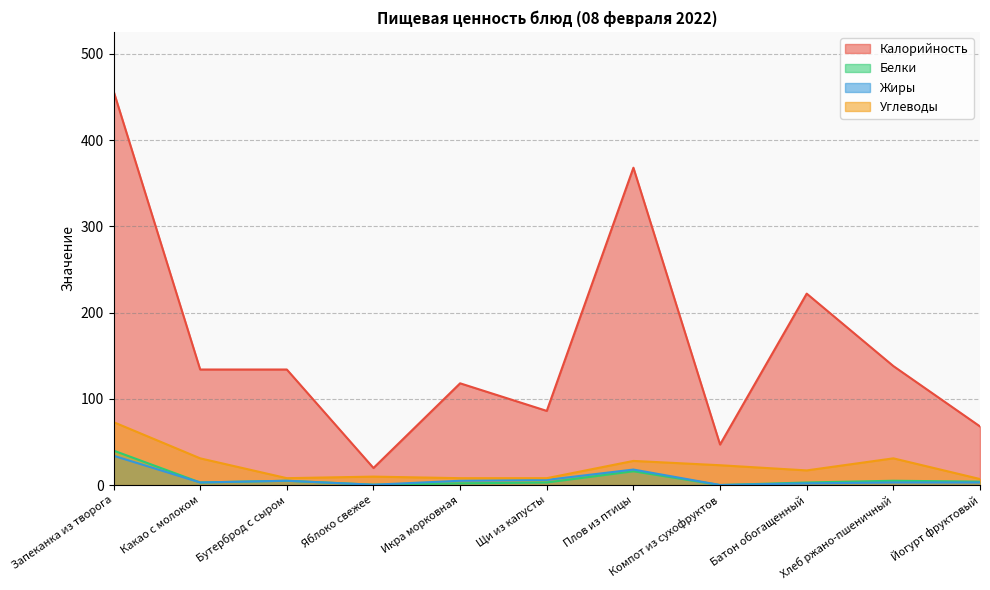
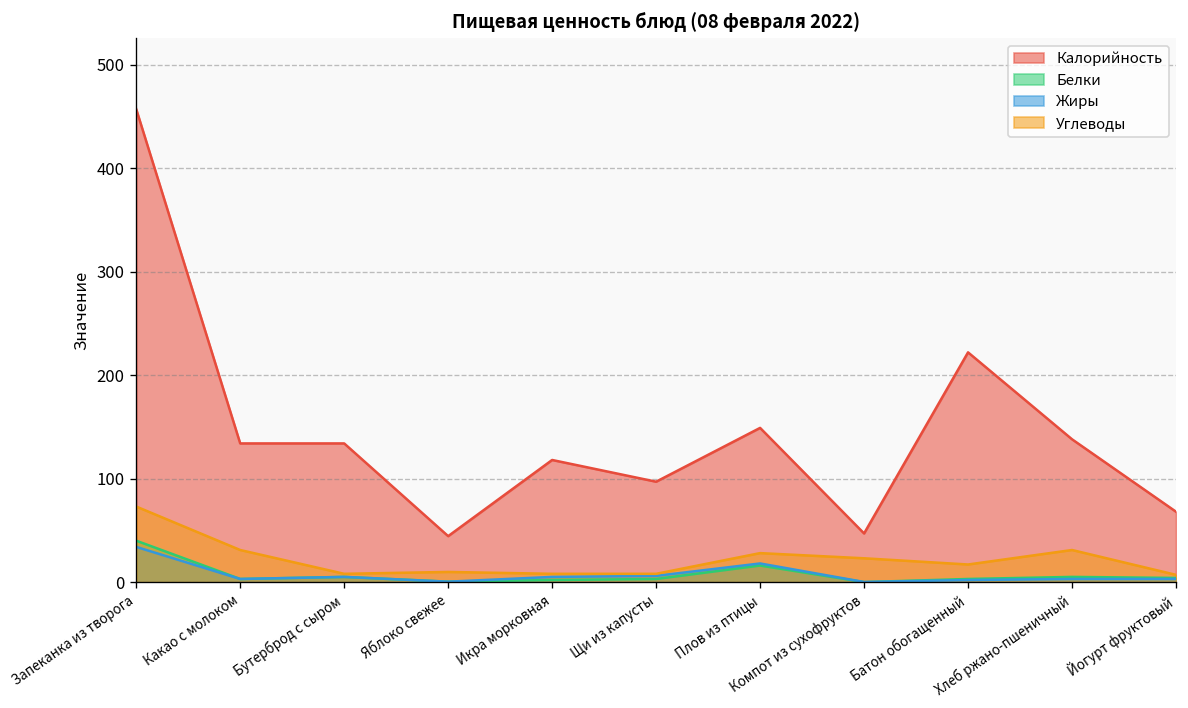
  {
    "Калорийность": {
      "Запеканка из творога": 460,
      "Какао с молоком": 130,
      "Бутерброд с сыром": 130,
-     "Яблоко свежее": 20,
+     "Яблоко свежее": 40,
      "Икра морковная": 120,
-     "Щи из капусты": 90,
-     "Плов из птицы": 370,
+     "Щи из капусты": 100,
+     "Плов из птицы": 150,
      "Компот из сухофруктов": 50,
      "Батон обогащенный": 220,
      "Хлеб ржано-пшеничный": 140,
      "Йогурт фруктовый": 70
    },
    "Белки": {
      "Запеканка из творога": 40,
      "Щи из капусты": 0
    },
    "Жиры": {
      "Запеканка из творога": 30
    },
    "Углеводы": {
      "Запеканка из творога": 70,
      "Какао с молоком": 30,
      "Бутерброд с сыром": 10,
      "Яблоко свежее": 10,
      "Икра морковная": 10,
      "Плов из птицы": 30,
      "Компот из сухофруктов": 20,
      "Батон обогащенный": 20,
      "Хлеб ржано-пшеничный": 30,
      "Йогурт фруктовый": 10
    }
  }
